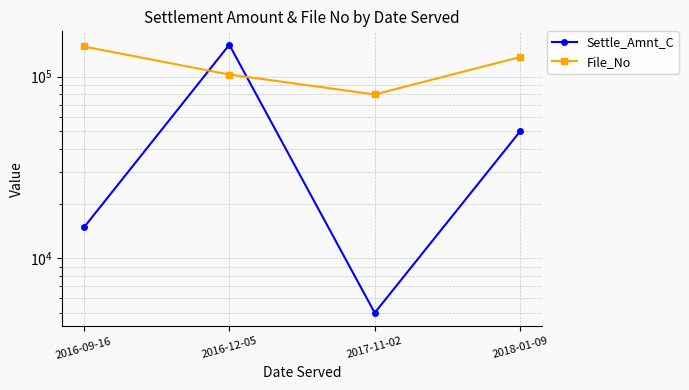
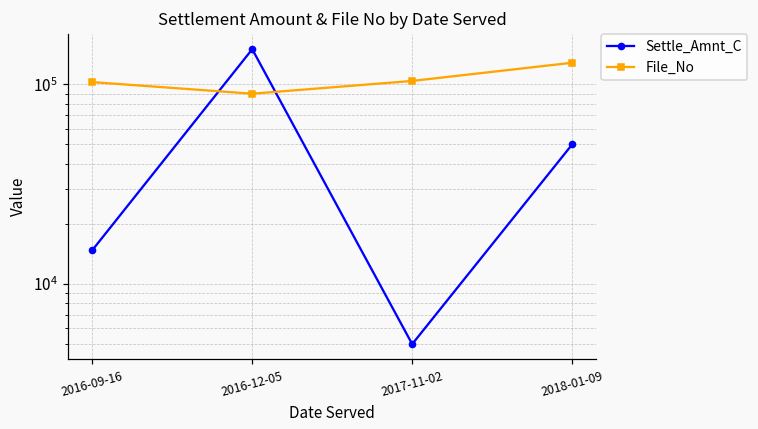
  {
    "Settle_Amnt_C": {
      "2016-09-16": 15000,
      "2016-12-05": 150000,
      "2017-11-02": 5000,
      "2018-01-09": 50000
    },
    "File_No": {
-     "2016-09-16": 150000,
-     "2016-12-05": 100000,
-     "2017-11-02": 80000,
+     "2016-09-16": 100000,
+     "2016-12-05": 90000,
+     "2017-11-02": 100000,
      "2018-01-09": 130000
    }
  }
